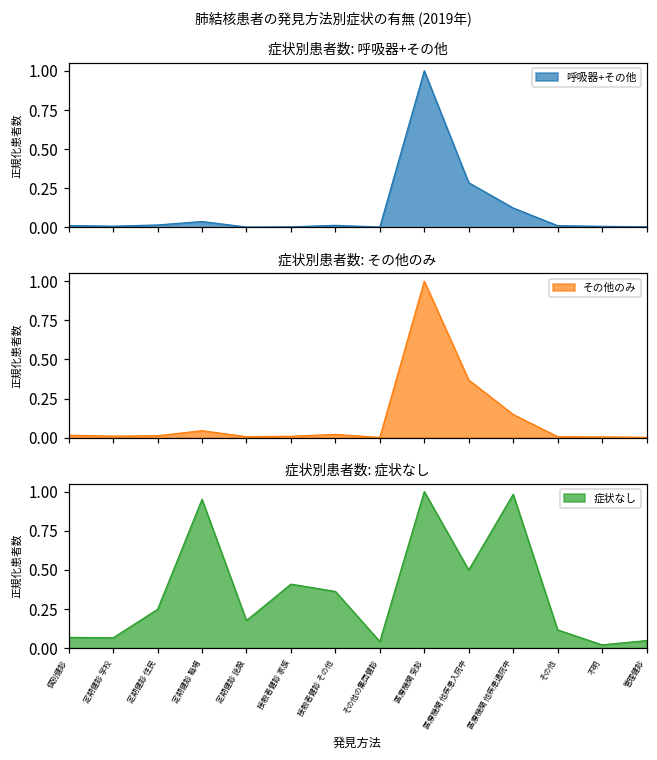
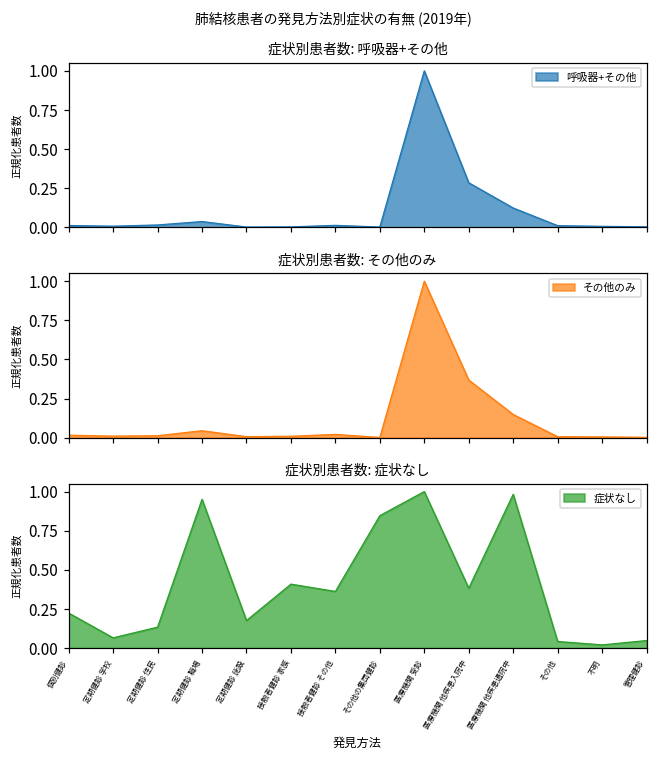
  {
    "症状別患者数: 症状なし": {
-     "個別健診": 0.07,
+     "個別健診": 0.22,
      "定期健診 学校": 0.07,
-     "定期健診 住民": 0.25,
+     "定期健診 住民": 0.13,
      "定期健診 職場": 0.95,
      "定期健診 施設": 0.18,
      "接触者健診 家族": 0.41,
      "接触者健診 その他": 0.36,
-     "その他の集団健診": 0.04,
+     "その他の集団健診": 0.85,
      "医療機関 受診": 1.00,
-     "医療機関 他疾患入院中": 0.50,
+     "医療機関 他疾患入院中": 0.38,
      "医療機関 他疾患通院中": 0.98,
-     "その他": 0.12,
+     "その他": 0.04,
      "不明": 0.02,
      "管理健診": 0.05
    }
  }
